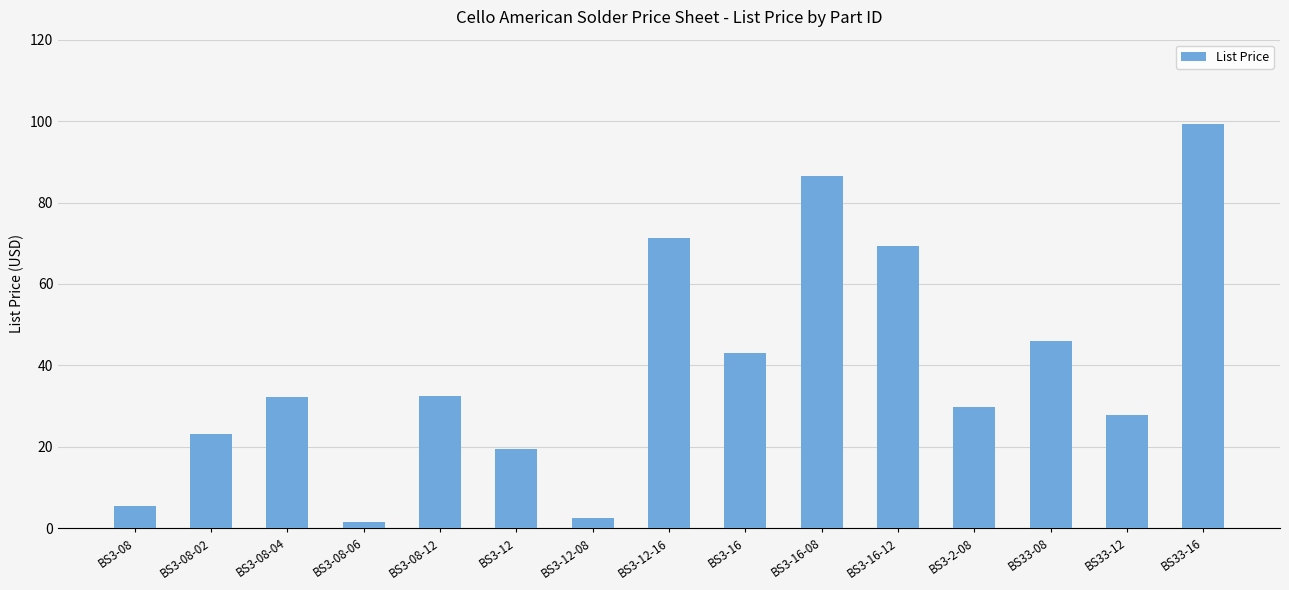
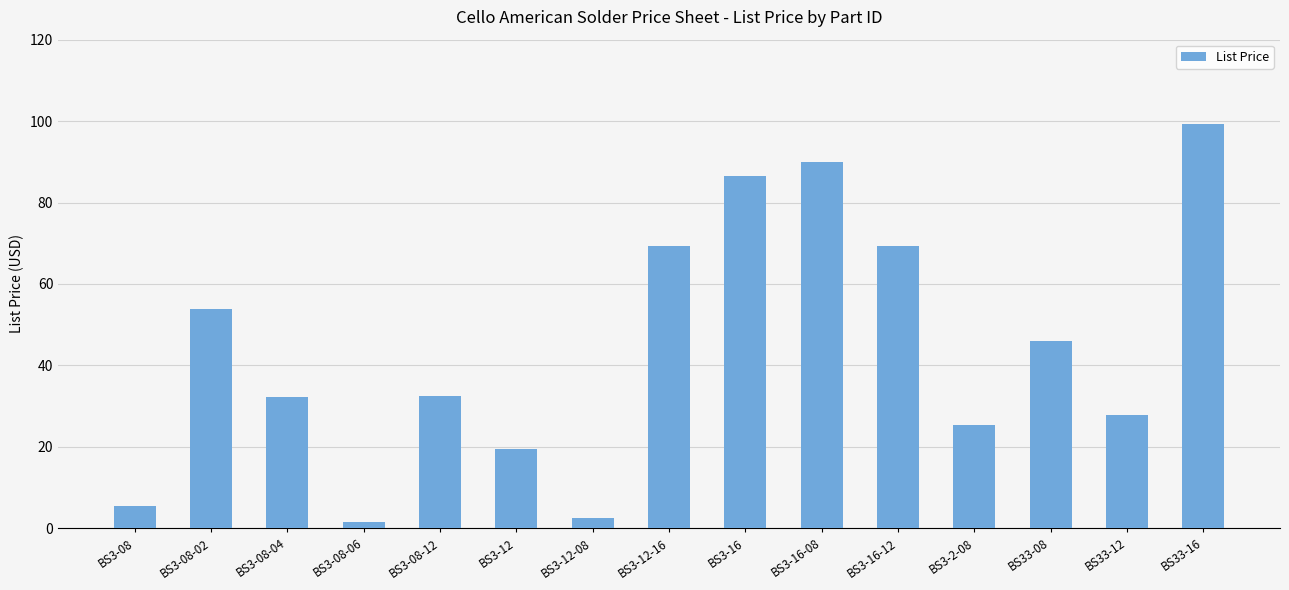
  {
    "BS3-08": 6,
-   "BS3-08-02": 23,
+   "BS3-08-02": 54,
    "BS3-08-04": 32,
    "BS3-08-06": 2,
    "BS3-08-12": 32,
    "BS3-12": 19,
    "BS3-12-08": 3,
-   "BS3-12-16": 71,
-   "BS3-16": 43,
-   "BS3-16-08": 87,
+   "BS3-12-16": 69,
+   "BS3-16": 87,
+   "BS3-16-08": 90,
    "BS3-16-12": 69,
-   "BS3-2-08": 30,
+   "BS3-2-08": 25,
    "BS33-08": 46,
    "BS33-12": 28,
    "BS33-16": 99
  }
